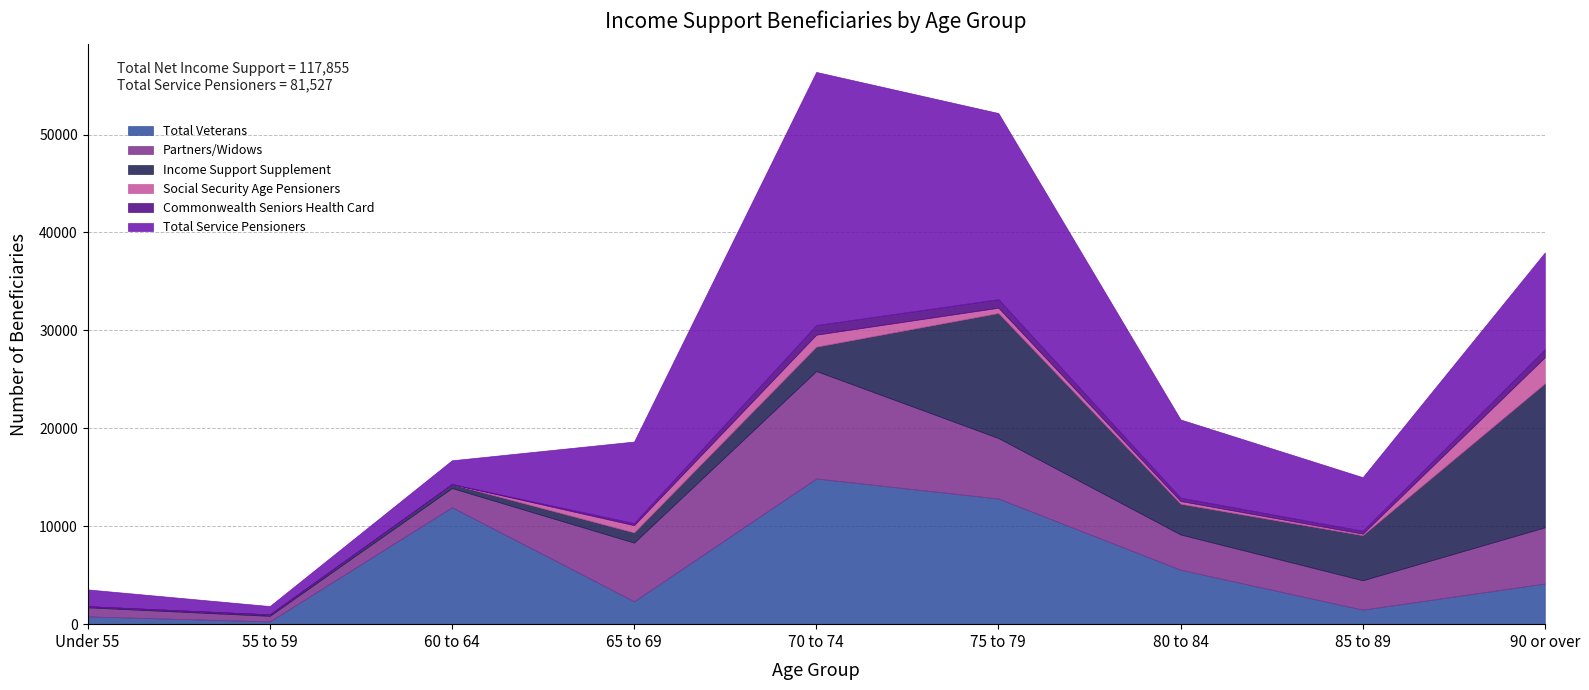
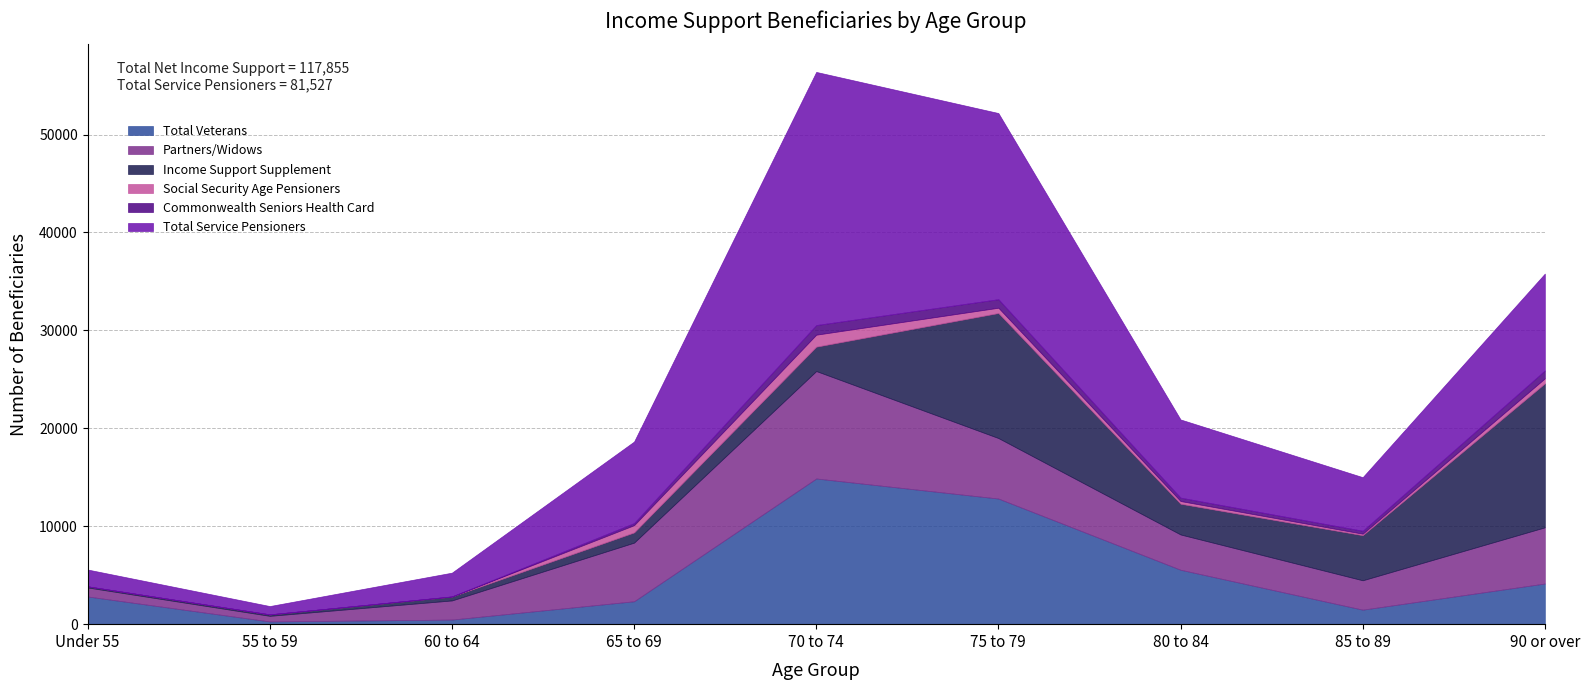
  {
    "Total Veterans": {
-     "Under 55": 1000,
+     "Under 55": 3000,
      "55 to 59": 0,
-     "60 to 64": 12000,
+     "60 to 64": 0,
      "65 to 69": 2000,
      "70 to 74": 15000,
      "75 to 79": 13000,
      "80 to 84": 6000,
      "85 to 89": 1000,
      "90 or over": 4000
    },
    "Income Support Supplement": {
      "65 to 69": 1000,
      "70 to 74": 2000,
      "75 to 79": 13000,
      "80 to 84": 3000,
      "90 or over": 15000
    },
    "Social Security Age Pensioners": {
      "70 to 74": 1000,
      "75 to 79": 1000,
      "80 to 84": 0,
-     "90 or over": 3000
+     "90 or over": 1000
    }
  }
